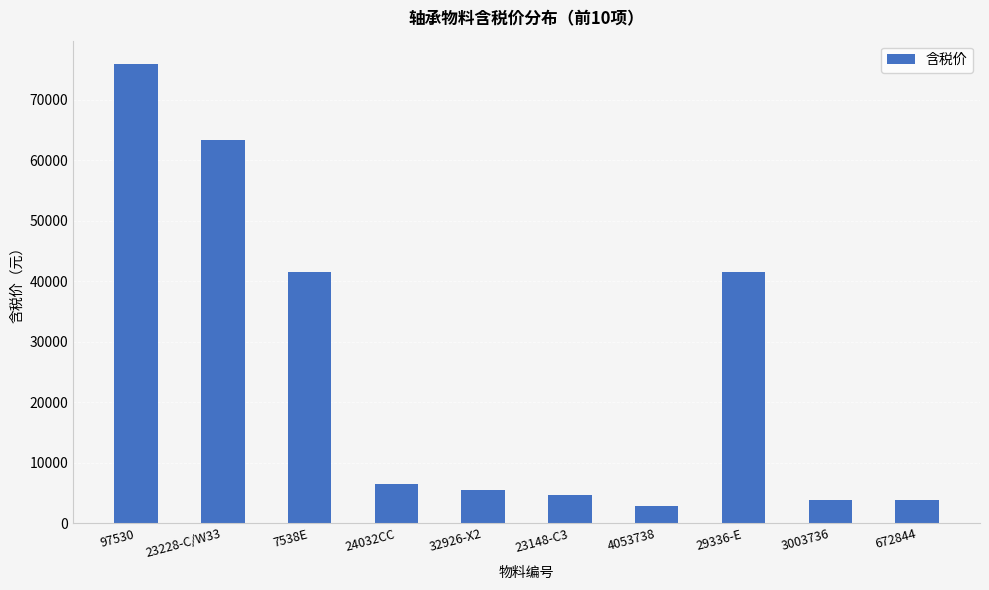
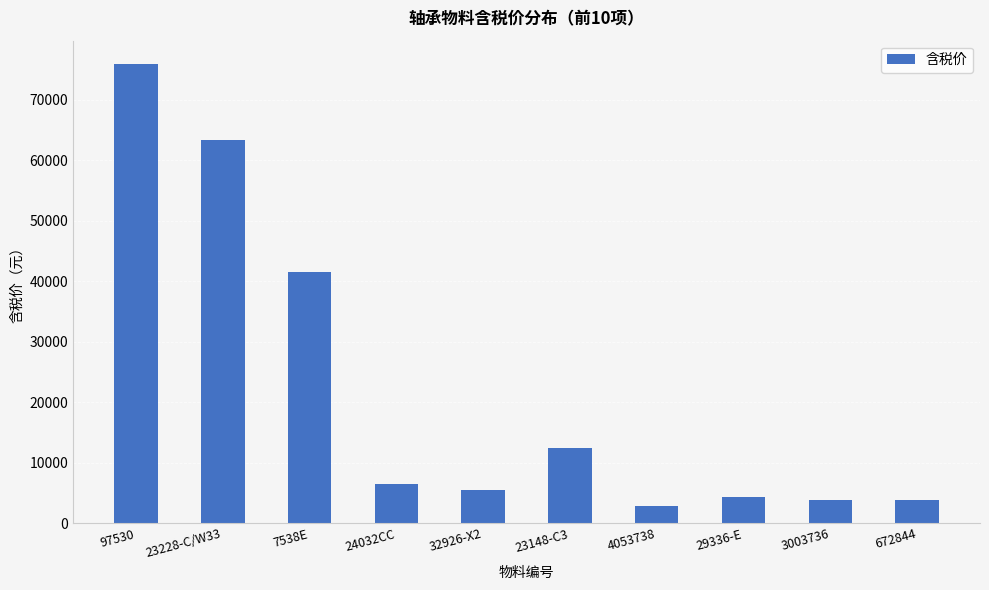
  {
    "97530": 76000,
    "23228-C/W33": 63000,
    "7538E": 41000,
    "24032CC": 6000,
    "32926-X2": 6000,
-   "23148-C3": 5000,
+   "23148-C3": 12000,
    "4053738": 3000,
-   "29336-E": 41000,
+   "29336-E": 4000,
    "3003736": 4000,
    "672844": 4000
  }
